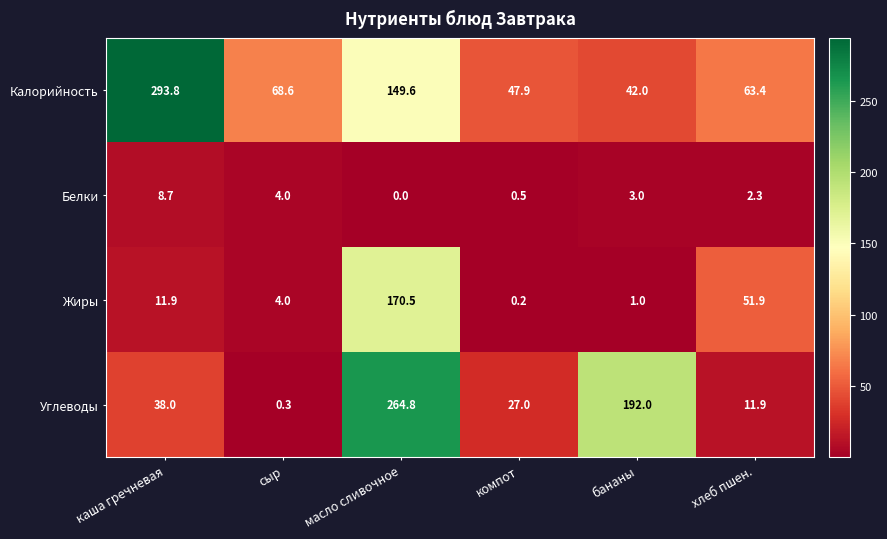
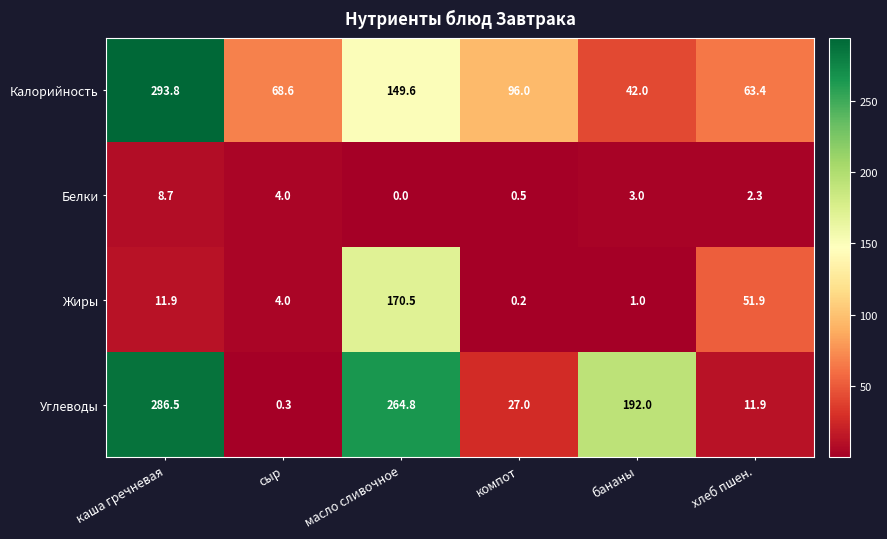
  {
    "Калорийность": {
      "каша гречневая": 293.8,
      "сыр": 68.6,
      "масло сливочное": 149.6,
-     "компот": 47.9,
+     "компот": 96.0,
      "бананы": 42.0,
      "хлеб пшен.": 63.4
    },
    "Белки": {
      "каша гречневая": 8.7,
      "сыр": 4.0,
      "масло сливочное": 0.0,
      "компот": 0.5,
      "бананы": 3.0,
      "хлеб пшен.": 2.3
    },
    "Жиры": {
      "каша гречневая": 11.9,
      "сыр": 4.0,
      "масло сливочное": 170.5,
      "компот": 0.2,
      "бананы": 1.0,
      "хлеб пшен.": 51.9
    },
    "Углеводы": {
-     "каша гречневая": 38.0,
+     "каша гречневая": 286.5,
      "сыр": 0.3,
      "масло сливочное": 264.8,
      "компот": 27.0,
      "бананы": 192.0,
      "хлеб пшен.": 11.9
    }
  }
